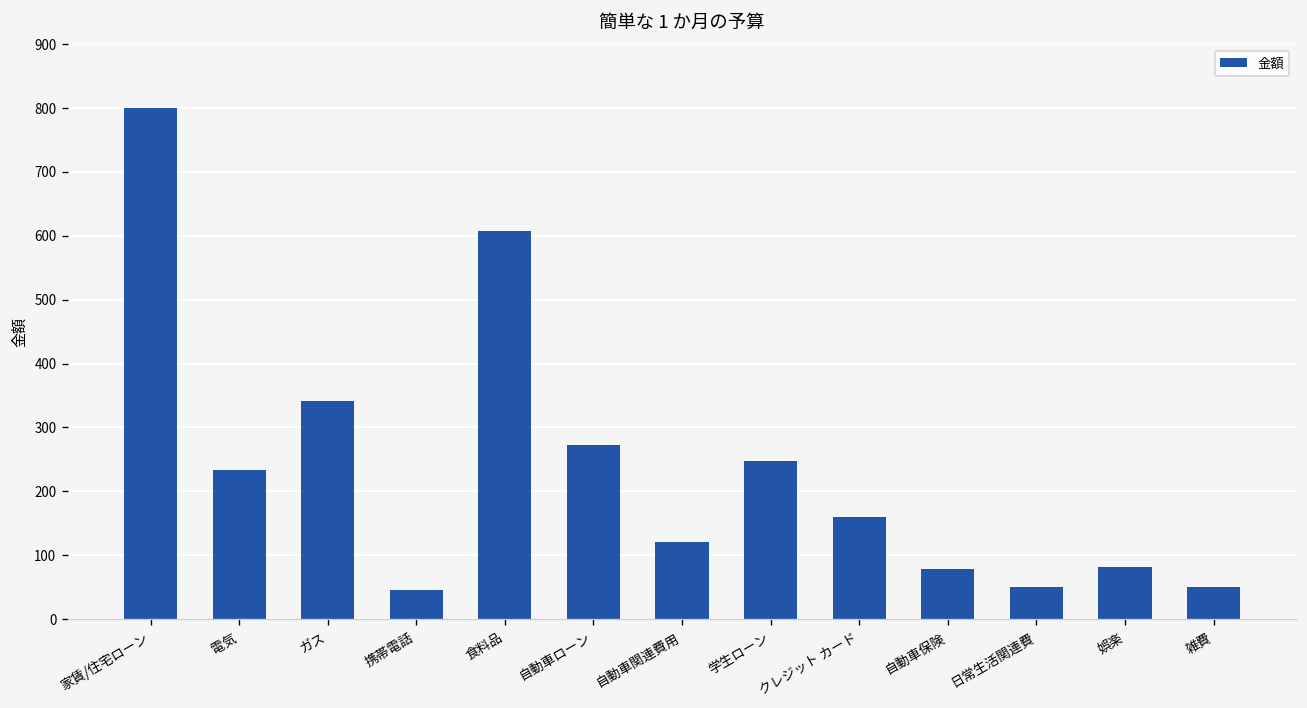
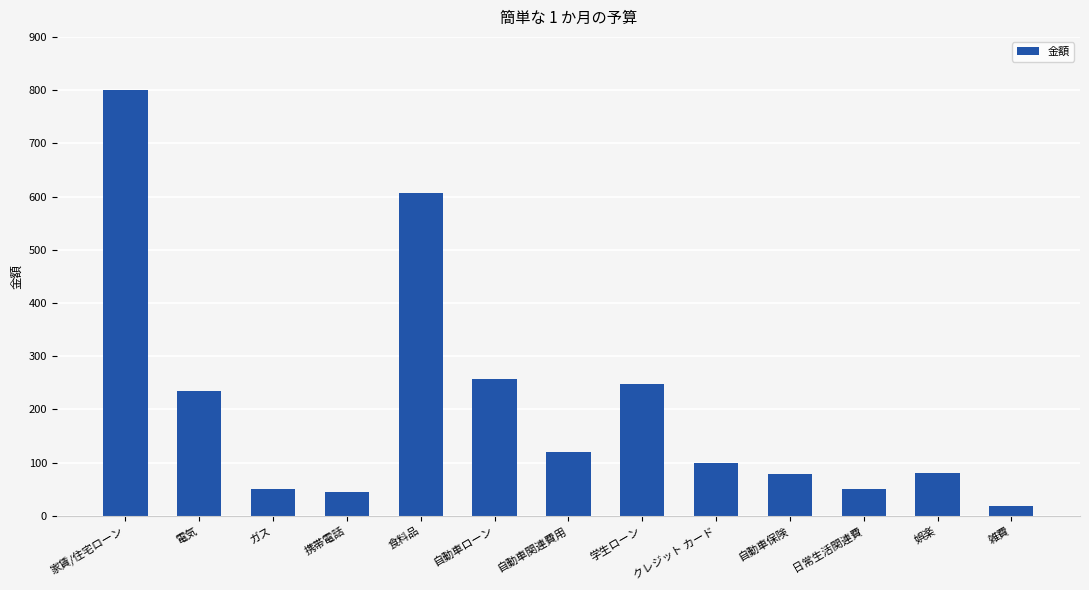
  {
    "家賃/住宅ローン": 800,
    "電気": 230,
-   "ガス": 340,
+   "ガス": 50,
    "携帯電話": 50,
    "食料品": 610,
-   "自動車ローン": 270,
+   "自動車ローン": 260,
    "自動車関連費用": 120,
    "学生ローン": 250,
-   "クレジット カード": 160,
+   "クレジット カード": 100,
    "自動車保険": 80,
    "日常生活関連費": 50,
    "娯楽": 80,
-   "雑費": 50
+   "雑費": 20
  }
